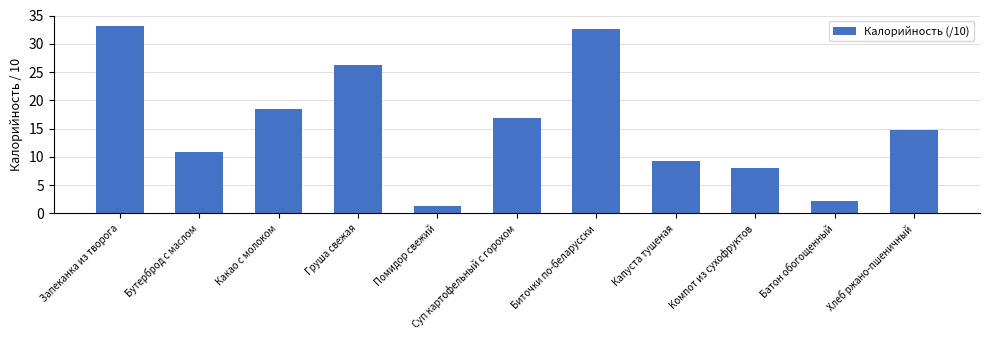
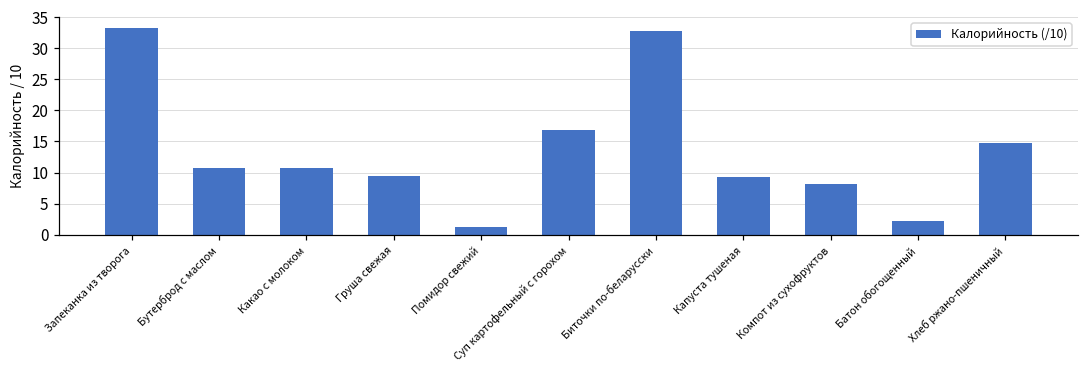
  {
    "Запеканка из творога": 33,
    "Бутерброд с маслом": 11,
-   "Какао с молоком": 19,
-   "Груша свежая": 26,
+   "Какао с молоком": 11,
+   "Груша свежая": 9,
    "Помидор свежий": 1,
    "Суп картофельный с горохом": 17,
    "Биточки по-беларусски": 33,
    "Капуста тушеная": 9,
    "Компот из сухофруктов": 8,
    "Батон обогощенный": 2,
    "Хлеб ржано-пшеничный": 15
  }
